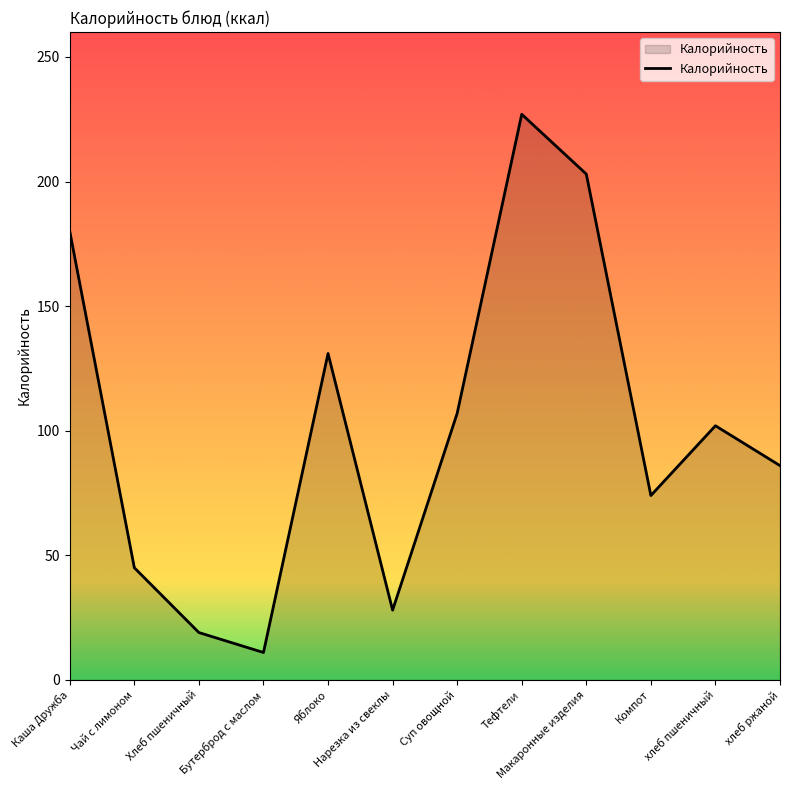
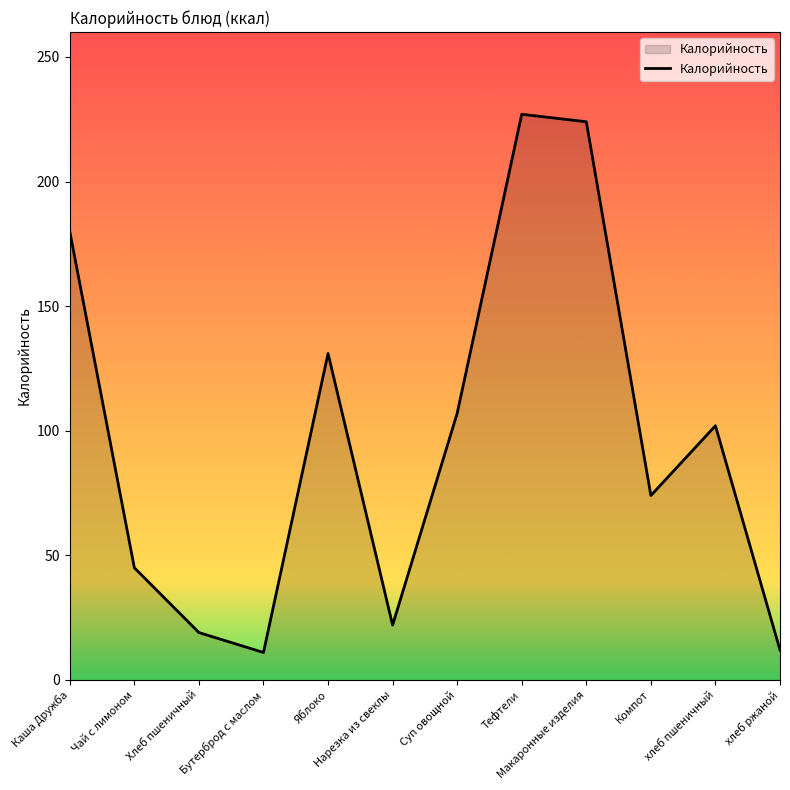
  {
    "Каша Дружба": 180,
    "Чай с лимоном": 45,
    "Хлеб пшеничный": 19,
    "Бутерброд с маслом": 11,
    "Яблоко": 131,
-   "Нарезка из свеклы": 28,
+   "Нарезка из свеклы": 22,
    "Суп овощной": 107,
    "Тефтели": 227,
-   "Макаронные изделия": 203,
+   "Макаронные изделия": 224,
    "Компот": 74,
    "хлеб пшеничный": 102,
-   "хлеб ржаной": 86
+   "хлеб ржаной": 12
  }
